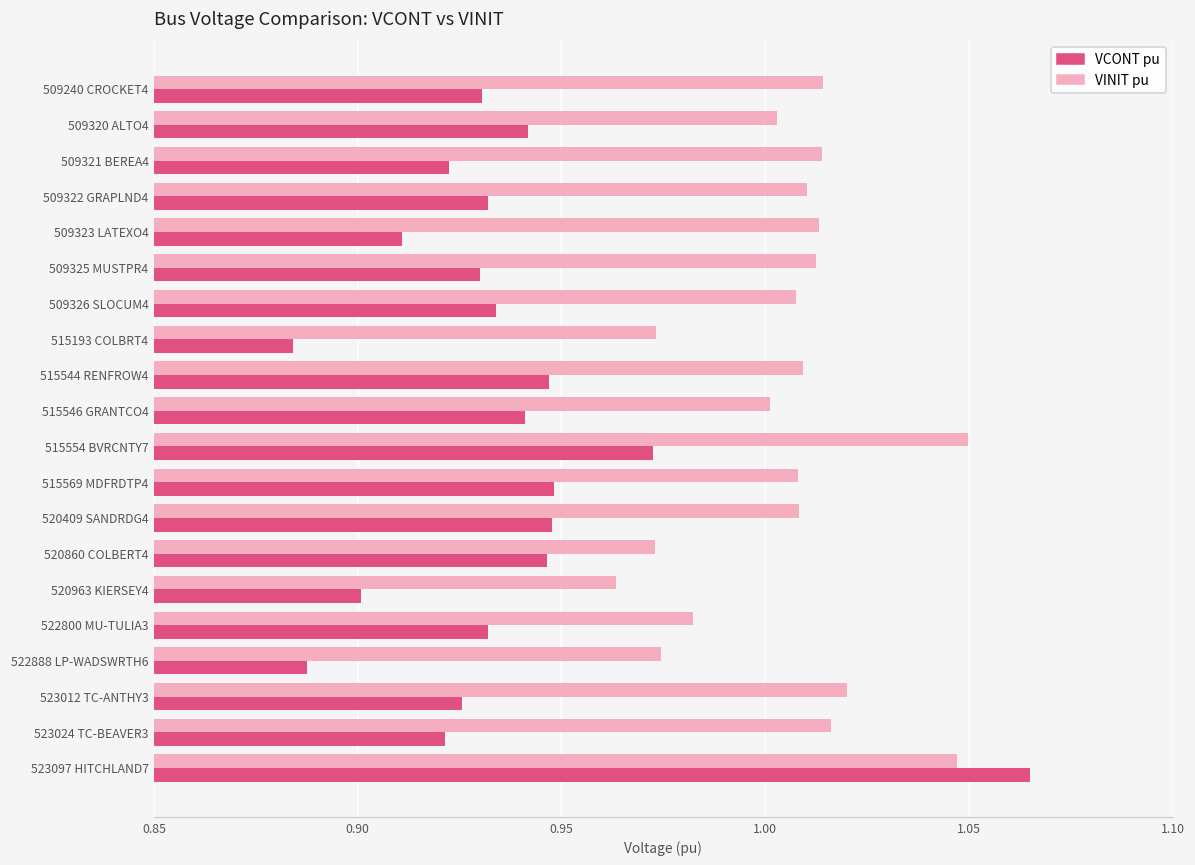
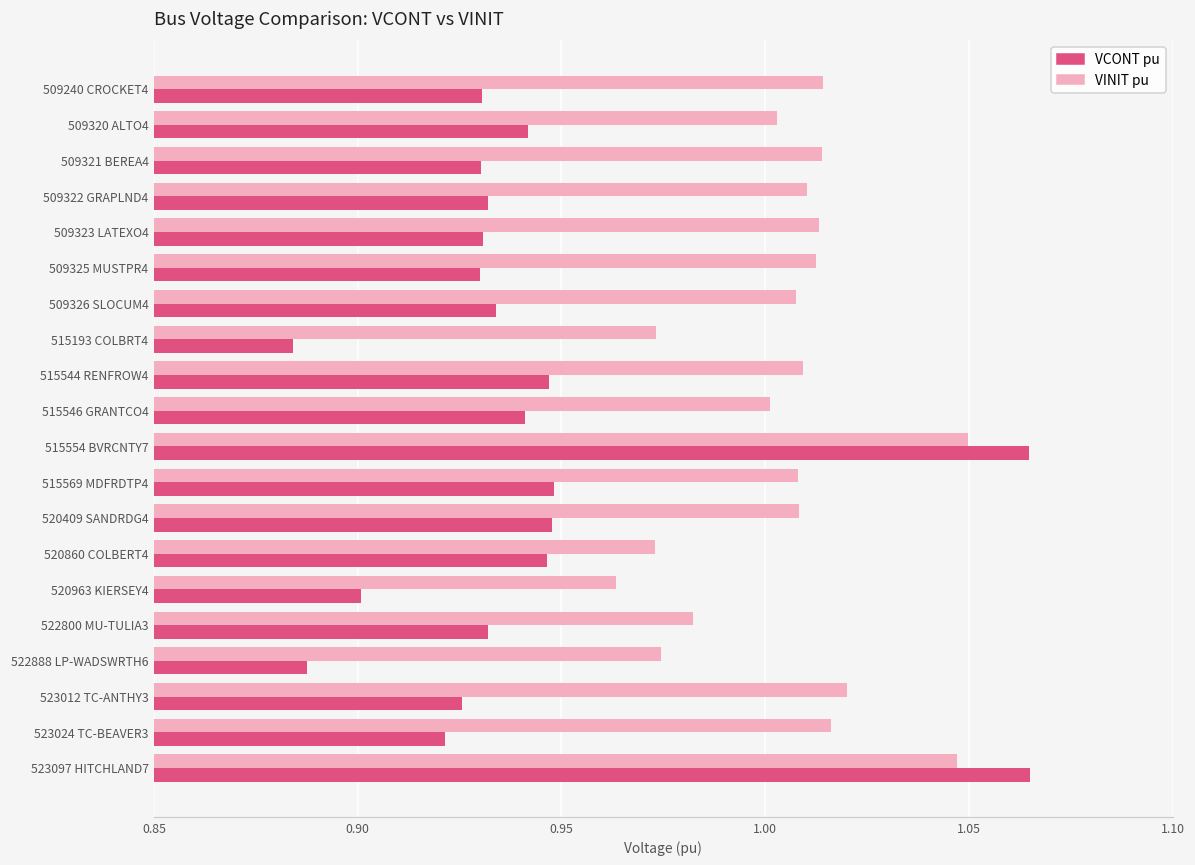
  {
    "VCONT pu": {
      "509240 CROCKET4": 0.931,
      "509320 ALTO4": 0.942,
-     "509321 BEREA4": 0.923,
+     "509321 BEREA4": 0.930,
      "509322 GRAPLND4": 0.932,
-     "509323 LATEXO4": 0.911,
+     "509323 LATEXO4": 0.931,
      "509325 MUSTPR4": 0.930,
      "509326 SLOCUM4": 0.934,
      "515193 COLBRT4": 0.884,
      "515544 RENFROW4": 0.947,
      "515546 GRANTCO4": 0.941,
-     "515554 BVRCNTY7": 0.973,
+     "515554 BVRCNTY7": 1.065,
      "515569 MDFRDTP4": 0.948,
      "520409 SANDRDG4": 0.948,
      "520860 COLBERT4": 0.947,
      "520963 KIERSEY4": 0.901,
      "522800 MU-TULIA3": 0.932,
      "522888 LP-WADSWRTH6": 0.888,
      "523012 TC-ANTHY3": 0.926,
      "523024 TC-BEAVER3": 0.922,
      "523097 HITCHLAND7": 1.065
    },
    "VINIT pu": {
      "509240 CROCKET4": 1.014,
      "509320 ALTO4": 1.003,
      "509321 BEREA4": 1.014,
      "509322 GRAPLND4": 1.010,
      "509323 LATEXO4": 1.013,
      "509325 MUSTPR4": 1.013,
      "509326 SLOCUM4": 1.008,
      "515193 COLBRT4": 0.973,
      "515544 RENFROW4": 1.009,
      "515546 GRANTCO4": 1.001,
      "515554 BVRCNTY7": 1.050,
      "515569 MDFRDTP4": 1.008,
      "520409 SANDRDG4": 1.008,
      "520860 COLBERT4": 0.973,
      "520963 KIERSEY4": 0.963,
      "522800 MU-TULIA3": 0.982,
      "522888 LP-WADSWRTH6": 0.974,
      "523012 TC-ANTHY3": 1.020,
      "523024 TC-BEAVER3": 1.016,
      "523097 HITCHLAND7": 1.047
    }
  }
